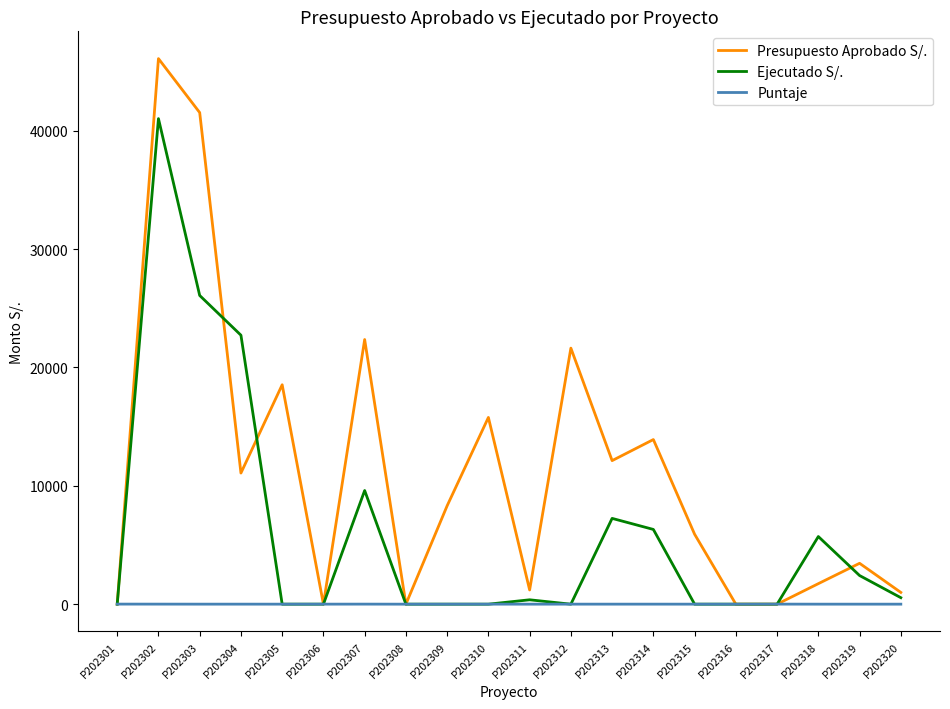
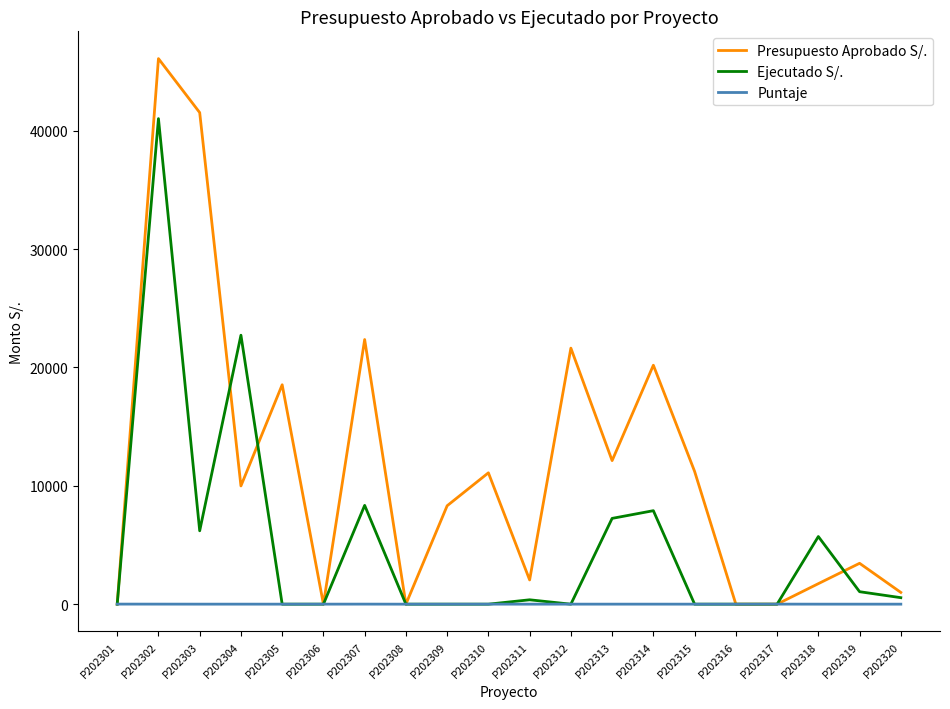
  {
    "Presupuesto Aprobado S/.": {
      "P202302": 46100,
      "P202303": 41500,
-     "P202304": 11100,
+     "P202304": 10000,
      "P202305": 18500,
      "P202307": 22400,
      "P202309": 8300,
-     "P202310": 15800,
-     "P202311": 1200,
+     "P202310": 11100,
+     "P202311": 2000,
      "P202312": 21600,
      "P202313": 12100,
-     "P202314": 13900,
-     "P202315": 5900,
+     "P202314": 20200,
+     "P202315": 11200,
      "P202318": 1700,
      "P202319": 3500,
      "P202320": 1000
    },
    "Ejecutado S/.": {
      "P202302": 41000,
-     "P202303": 26100,
+     "P202303": 6200,
      "P202304": 22700,
-     "P202307": 9600,
+     "P202307": 8300,
      "P202311": 400,
      "P202313": 7200,
-     "P202314": 6300,
+     "P202314": 7900,
      "P202318": 5700,
-     "P202319": 2400,
+     "P202319": 1100,
      "P202320": 500
    },
    "Puntaje": {
      "P202302": 0,
      "P202303": 0,
      "P202304": 0,
      "P202307": 0,
      "P202311": 0,
      "P202313": 0,
      "P202314": 0,
      "P202318": 0,
      "P202319": 0,
      "P202320": 0
    }
  }
